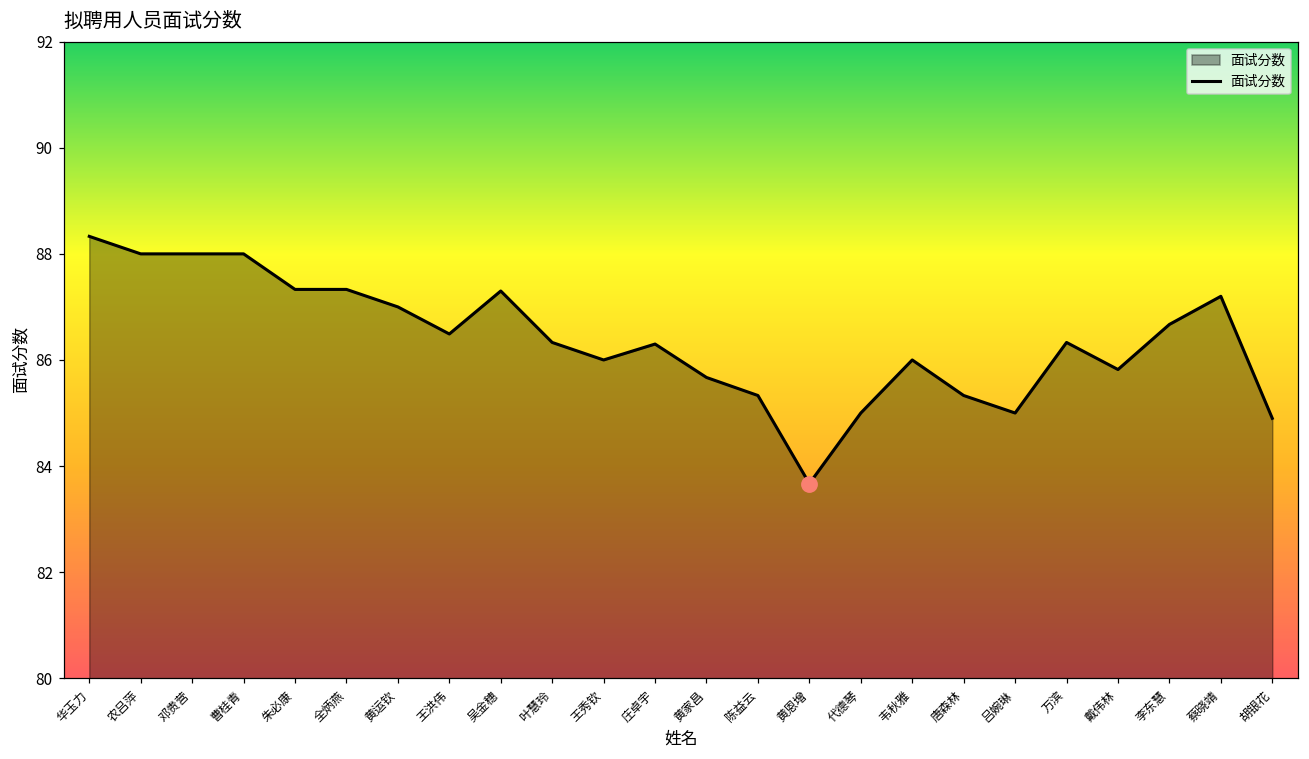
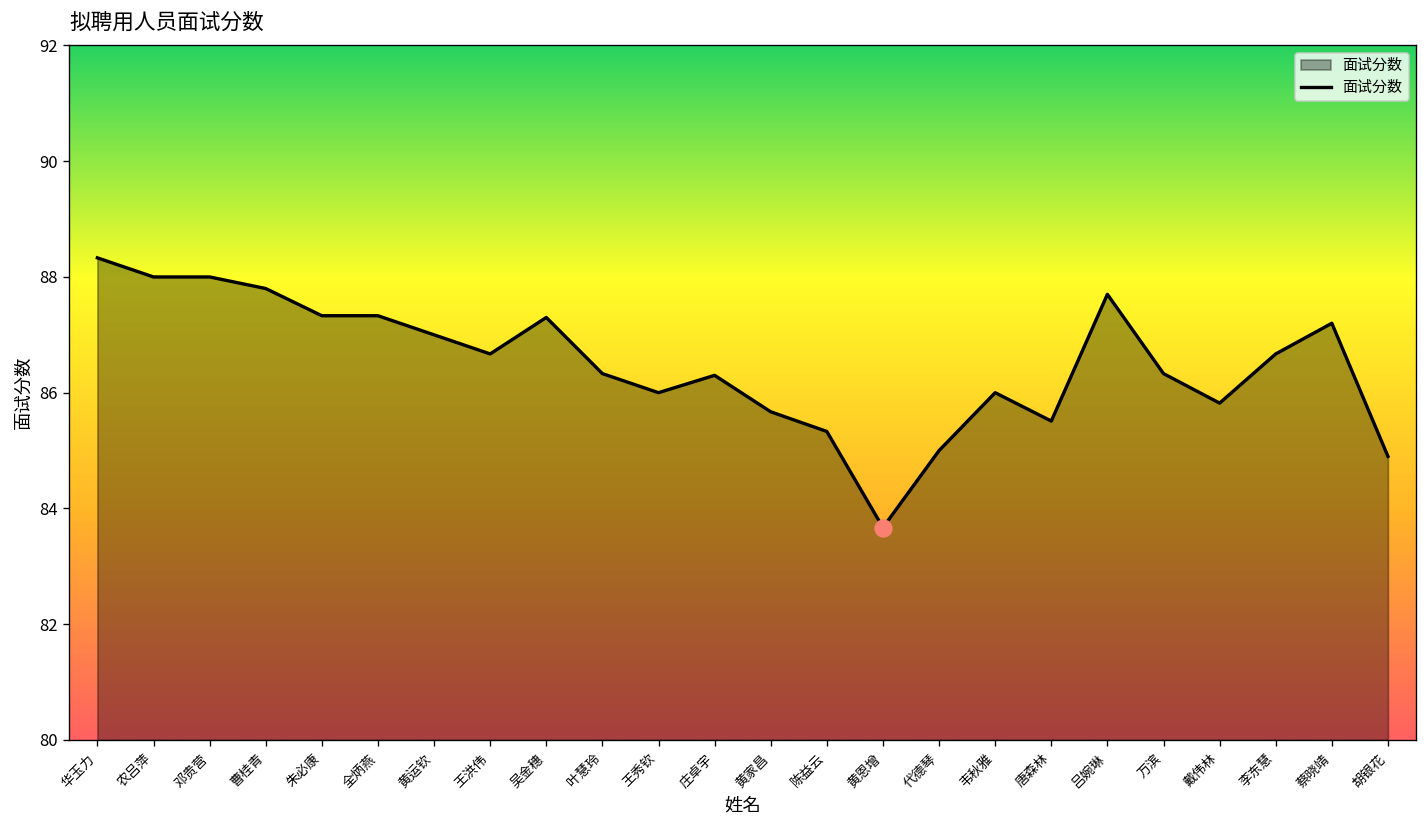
  {
    "面试分数": {
      "华玉力": 88.3,
      "农吕萍": 88.0,
      "邓贵营": 88.0,
-     "曹桂青": 88.0,
+     "曹桂青": 87.8,
      "朱必康": 87.3,
      "全炳燕": 87.3,
      "黄运钦": 87.0,
-     "王洪伟": 86.5,
+     "王洪伟": 86.7,
      "吴金穗": 87.3,
      "叶慧玲": 86.3,
      "王秀钦": 86.0,
      "庄卓宇": 86.3,
      "黄家昌": 85.7,
      "陈益云": 85.3,
      "代德琴": 85.0,
      "韦秋雅": 86.0,
-     "唐森林": 85.3,
-     "吕婉琳": 85.0,
+     "唐森林": 85.5,
+     "吕婉琳": 87.7,
      "万滨": 86.3,
      "戴伟林": 85.8,
      "李东慧": 86.7,
      "蔡晓靖": 87.2,
      "胡银花": 84.9
    }
  }
